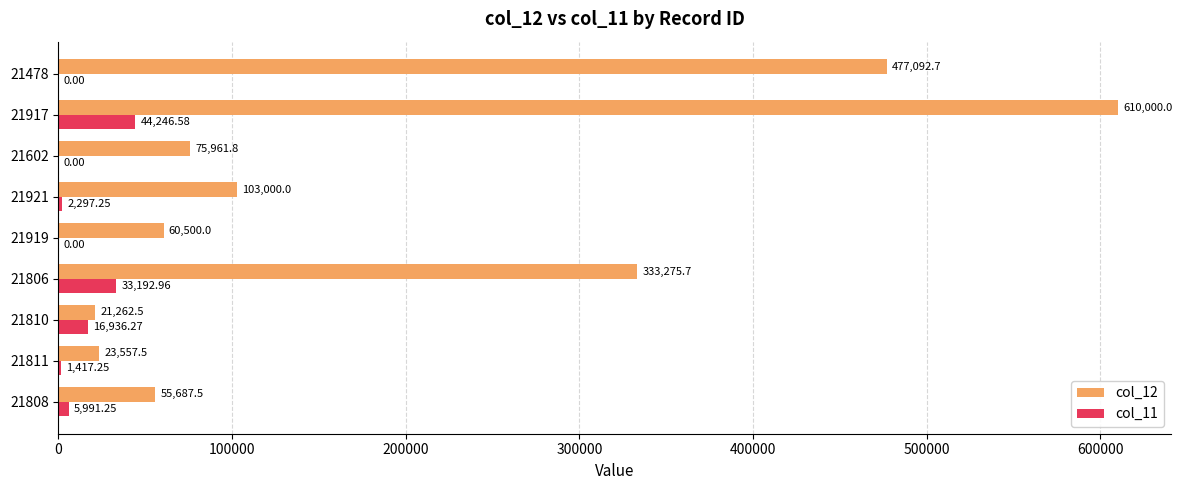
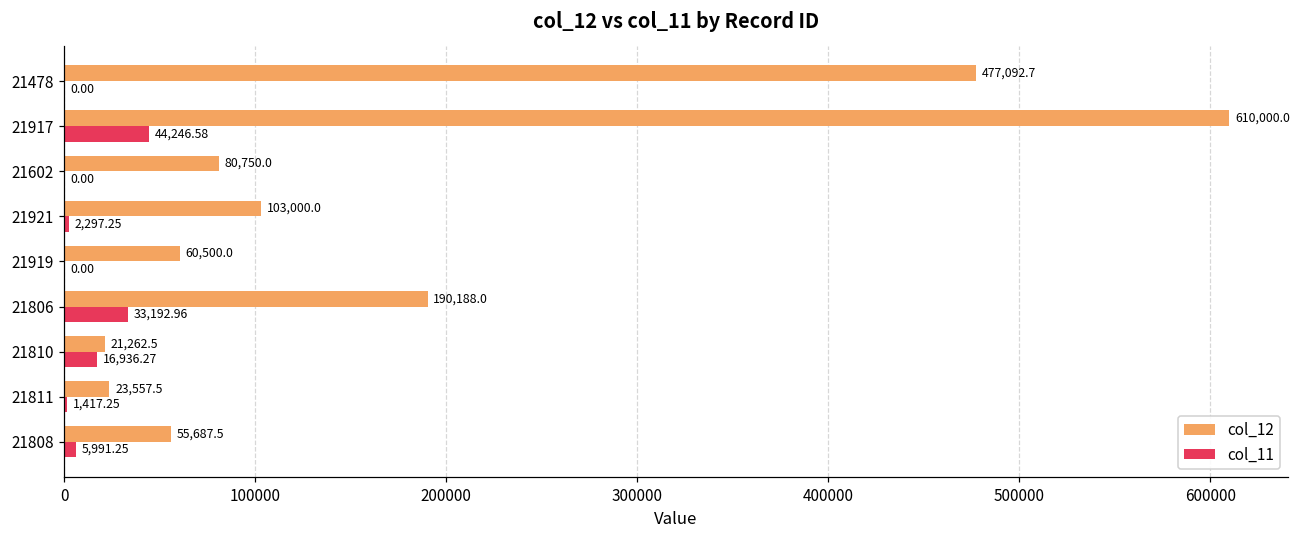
  {
    "col_12": {
      "21478": "477,092.7",
      "21917": "610,000.0",
-     "21602": "75,961.8",
+     "21602": "80,750.0",
      "21921": "103,000.0",
      "21919": "60,500.0",
-     "21806": "333,275.7",
+     "21806": "190,188.0",
      "21810": "21,262.5",
      "21811": "23,557.5",
      "21808": "55,687.5"
    },
    "col_11": {
      "21478": "0.00",
      "21917": "44,246.58",
      "21602": "0.00",
      "21921": "2,297.25",
      "21919": "0.00",
      "21806": "33,192.96",
      "21810": "16,936.27",
      "21811": "1,417.25",
      "21808": "5,991.25"
    }
  }
